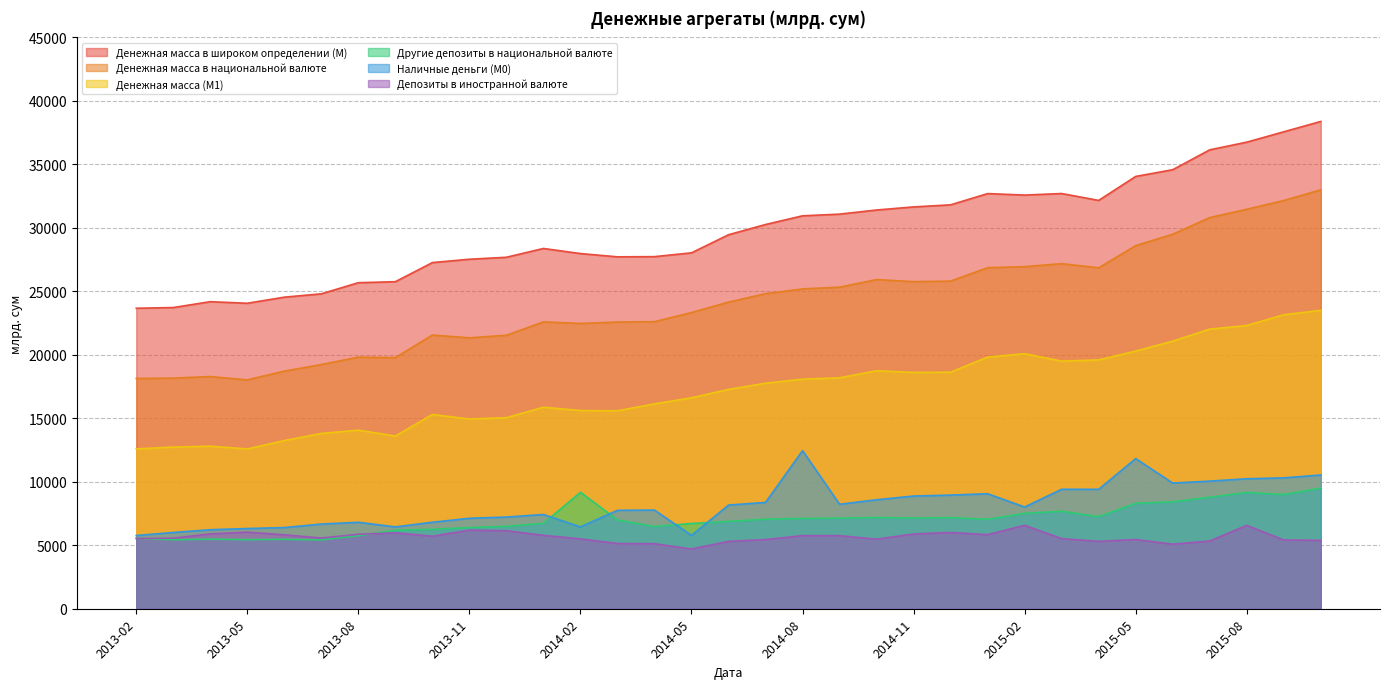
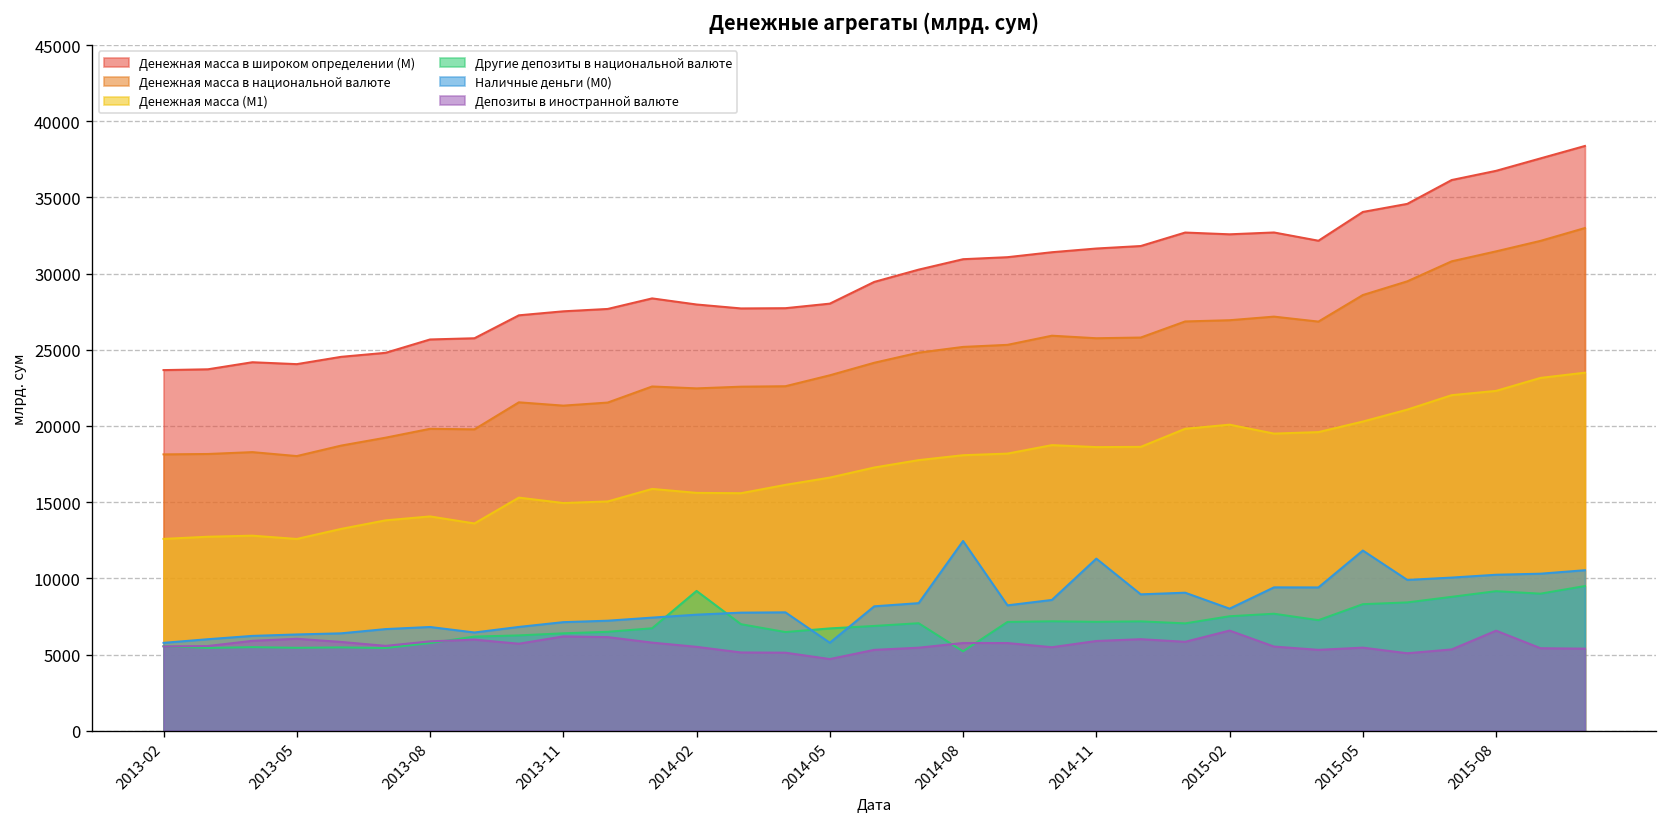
  {
    "Денежная масса (M1)": {
      "2013-02": 12600,
      "2013-05": 12600,
      "2013-08": 14100,
      "2013-11": 14900,
      "2014-02": 15600,
      "2014-05": 16600,
      "2014-08": 18100,
      "2014-11": 18600,
      "2015-02": 20100,
      "2015-05": 20300,
      "2015-08": 22300
    },
    "Другие депозиты в национальной валюте": {
      "2013-05": 5400,
      "2014-02": 9200,
      "2014-05": 6700,
-     "2014-08": 7100,
+     "2014-08": 5200,
      "2014-11": 7100,
      "2015-02": 7500,
      "2015-05": 8300,
      "2015-08": 9200
    },
    "Наличные деньги (М0)": {
      "2013-02": 5800,
      "2013-05": 6300,
      "2013-08": 6800,
      "2013-11": 7100,
-     "2014-02": 6400,
+     "2014-02": 7600,
      "2014-05": 5800,
      "2014-08": 12500,
-     "2014-11": 8900,
+     "2014-11": 11300,
      "2015-02": 8000,
      "2015-05": 11800,
      "2015-08": 10200
    },
    "Депозиты в иностранной валюте": {
      "2013-05": 6000,
      "2014-02": 5500,
      "2014-05": 4700,
      "2014-08": 5800,
      "2014-11": 5900,
      "2015-02": 6600,
      "2015-05": 5500,
      "2015-08": 6600
    }
  }
